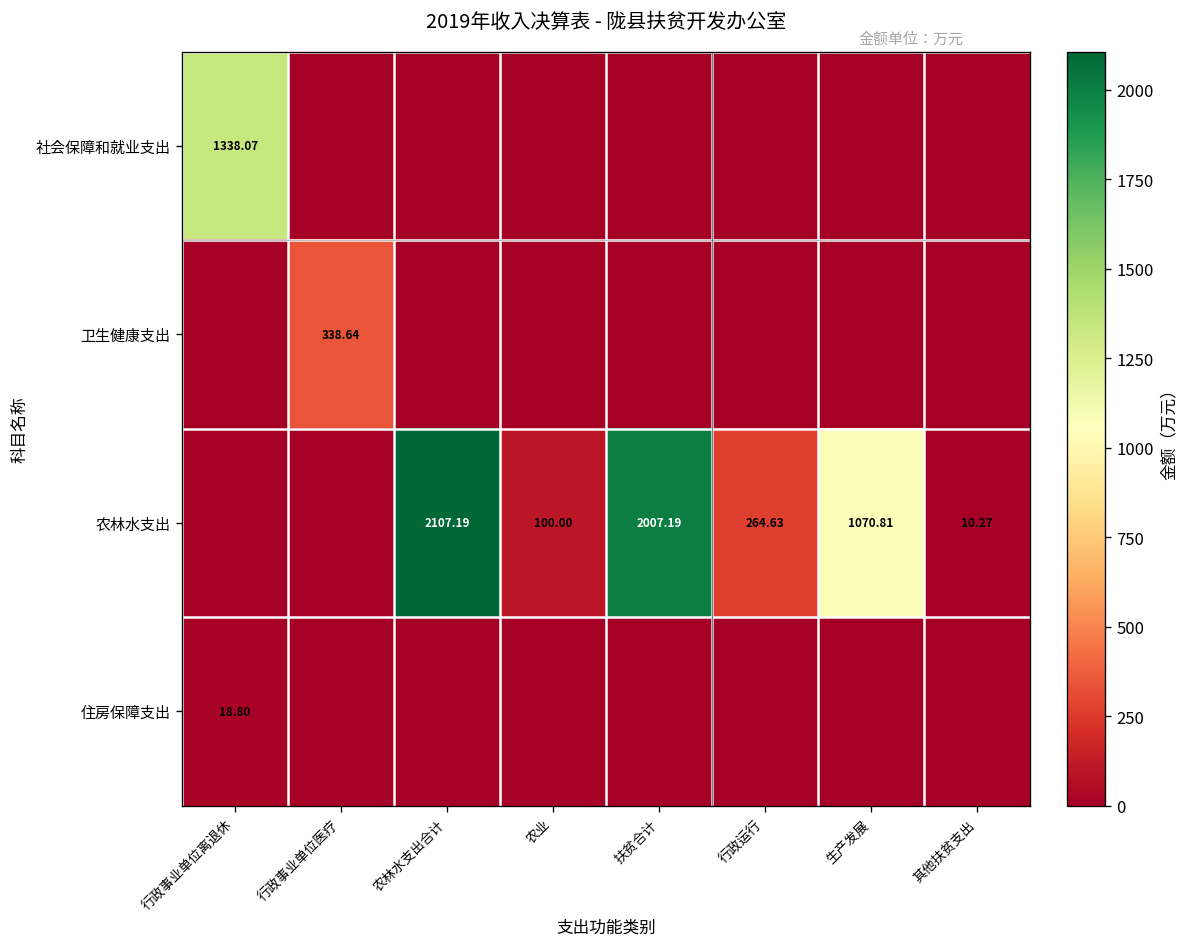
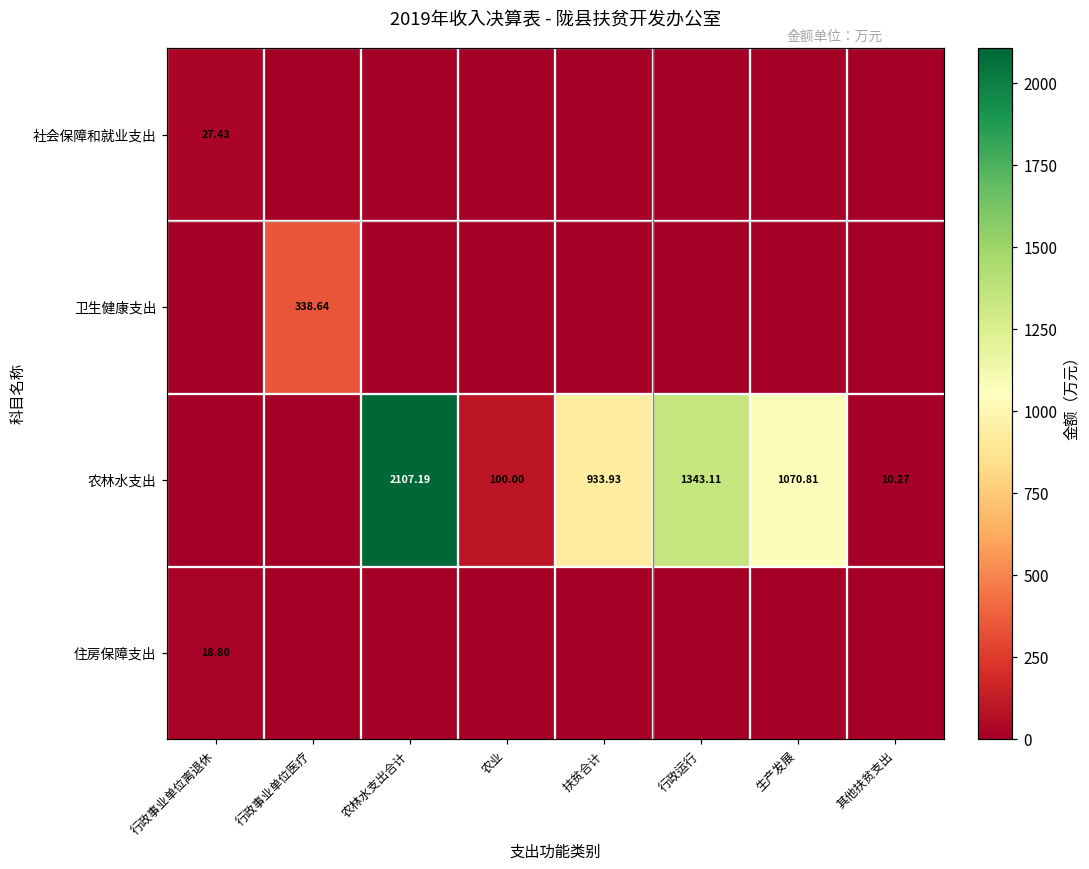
  {
    "社会保障和就业支出": {
-     "行政事业单位离退休": 1338.07
+     "行政事业单位离退休": 27.43
    },
    "卫生健康支出": {
      "行政事业单位医疗": 338.64
    },
    "农林水支出": {
      "农林水支出合计": 2107.19,
      "农业": 100.00,
-     "扶贫合计": 2007.19,
-     "行政运行": 264.63,
+     "扶贫合计": 933.93,
+     "行政运行": 1343.11,
      "生产发展": 1070.81,
      "其他扶贫支出": 10.27
    },
    "住房保障支出": {
      "行政事业单位离退休": 18.80
    }
  }
